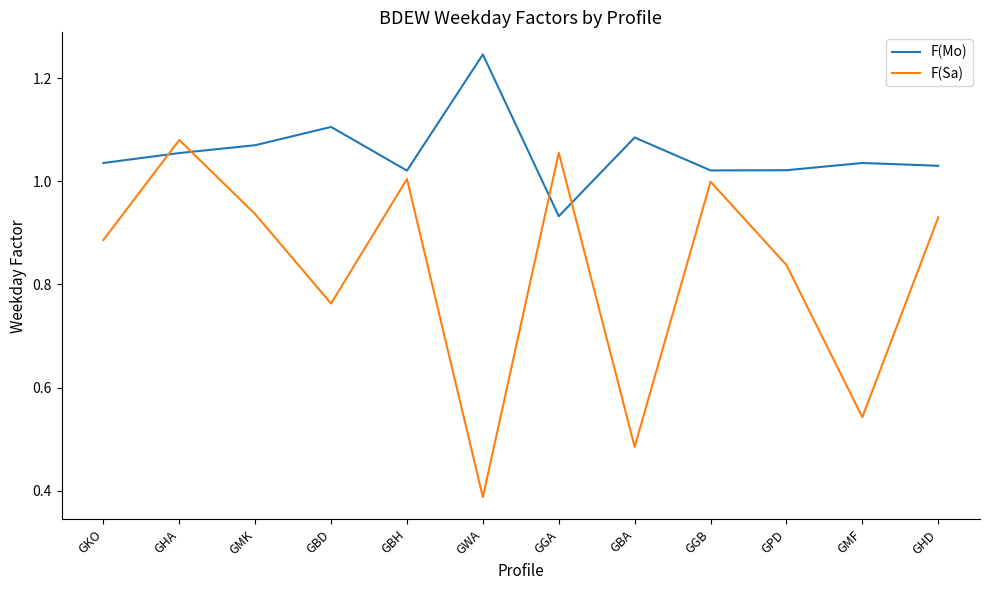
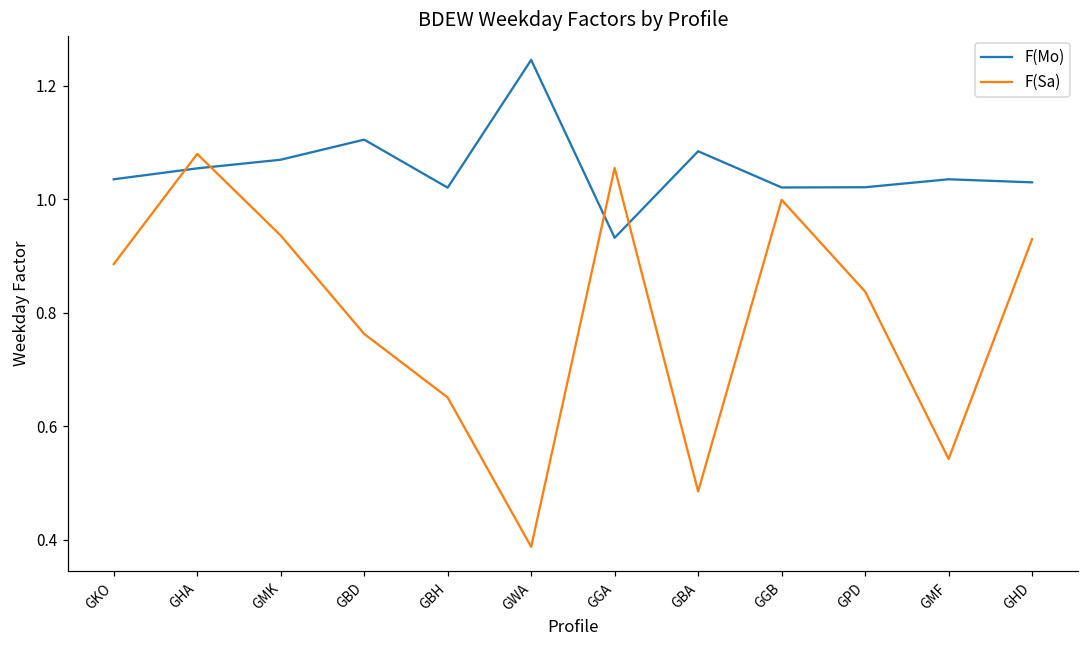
  {
    "F(Mo)": {
      "GKO": 1.04,
      "GHA": 1.05,
      "GMK": 1.07,
      "GBD": 1.11,
      "GBH": 1.02,
      "GWA": 1.25,
      "GGA": 0.93,
      "GBA": 1.08,
      "GGB": 1.02,
      "GPD": 1.02,
      "GMF": 1.04,
      "GHD": 1.03
    },
    "F(Sa)": {
      "GKO": 0.89,
      "GHA": 1.08,
      "GMK": 0.94,
      "GBD": 0.76,
-     "GBH": 1.00,
+     "GBH": 0.65,
      "GWA": 0.39,
      "GGA": 1.06,
      "GBA": 0.49,
      "GGB": 1.00,
      "GPD": 0.84,
      "GMF": 0.54,
      "GHD": 0.93
    }
  }
